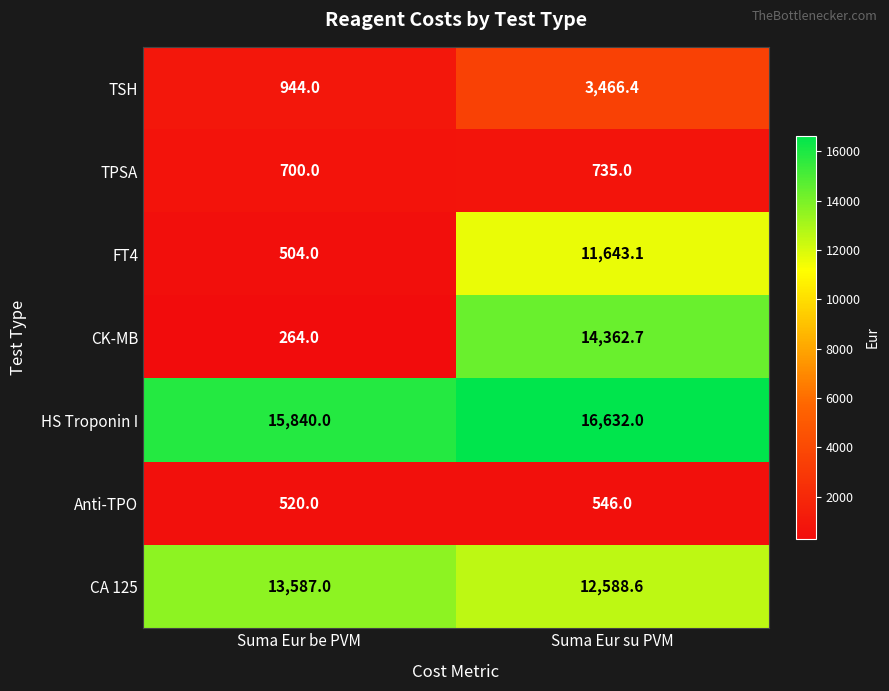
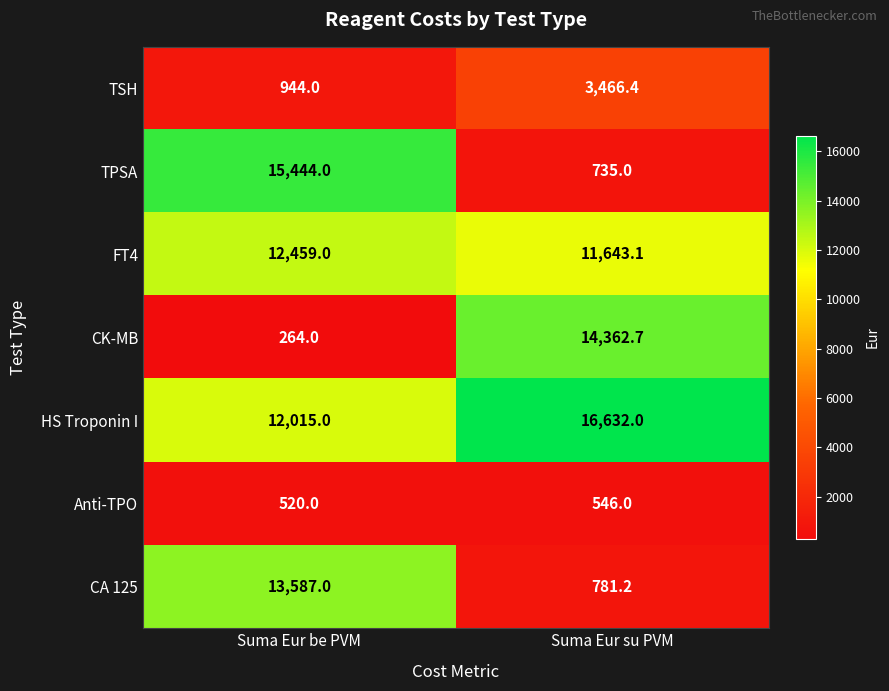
  {
    "TSH": {
      "Suma Eur be PVM": "944.0",
      "Suma Eur su PVM": "3,466.4"
    },
    "TPSA": {
-     "Suma Eur be PVM": "700.0",
+     "Suma Eur be PVM": "15,444.0",
      "Suma Eur su PVM": "735.0"
    },
    "FT4": {
-     "Suma Eur be PVM": "504.0",
+     "Suma Eur be PVM": "12,459.0",
      "Suma Eur su PVM": "11,643.1"
    },
    "CK-MB": {
      "Suma Eur be PVM": "264.0",
      "Suma Eur su PVM": "14,362.7"
    },
    "HS Troponin I": {
-     "Suma Eur be PVM": "15,840.0",
+     "Suma Eur be PVM": "12,015.0",
      "Suma Eur su PVM": "16,632.0"
    },
    "Anti-TPO": {
      "Suma Eur be PVM": "520.0",
      "Suma Eur su PVM": "546.0"
    },
    "CA 125": {
      "Suma Eur be PVM": "13,587.0",
-     "Suma Eur su PVM": "12,588.6"
+     "Suma Eur su PVM": "781.2"
    }
  }
